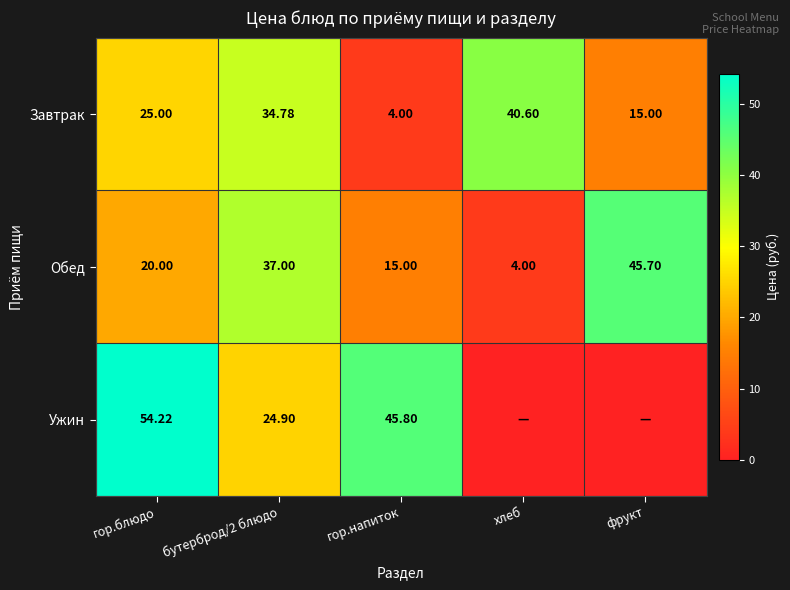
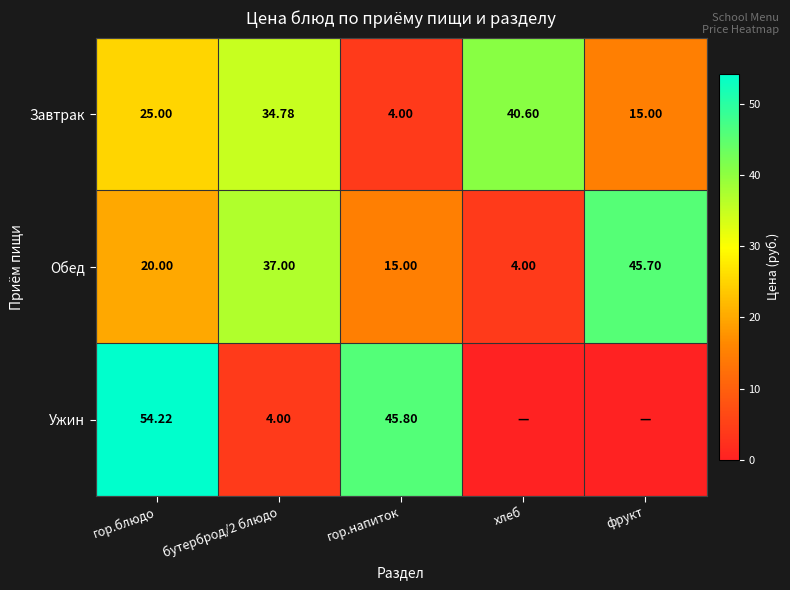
  {
    "Завтрак": {
      "гор.блюдо": 25.00,
      "бутерброд/2 блюдо": 34.78,
      "гор.напиток": 4.00,
      "хлеб": 40.60,
      "фрукт": 15.00
    },
    "Обед": {
      "гор.блюдо": 20.00,
      "бутерброд/2 блюдо": 37.00,
      "гор.напиток": 15.00,
      "хлеб": 4.00,
      "фрукт": 45.70
    },
    "Ужин": {
      "гор.блюдо": 54.22,
-     "бутерброд/2 блюдо": 24.90,
+     "бутерброд/2 блюдо": 4.00,
      "гор.напиток": 45.80
    }
  }
